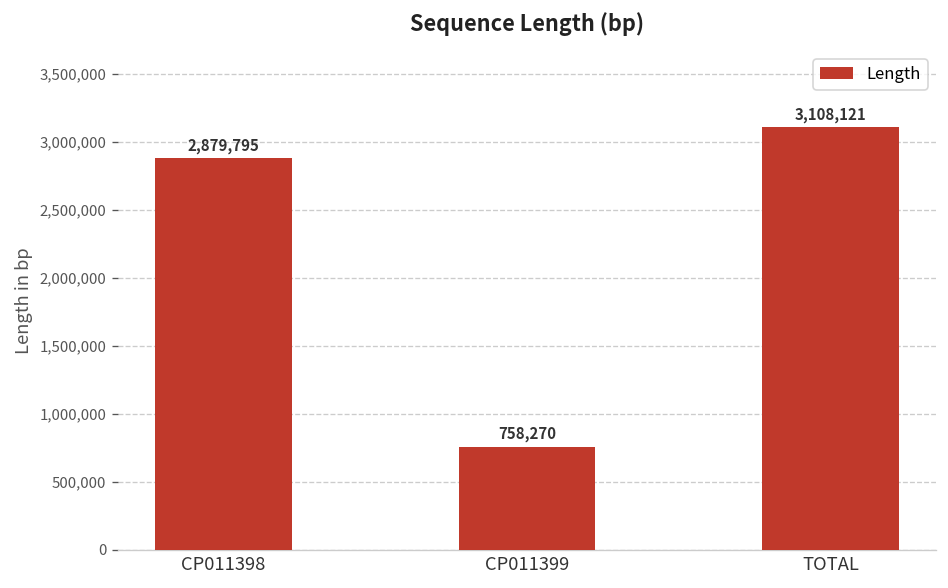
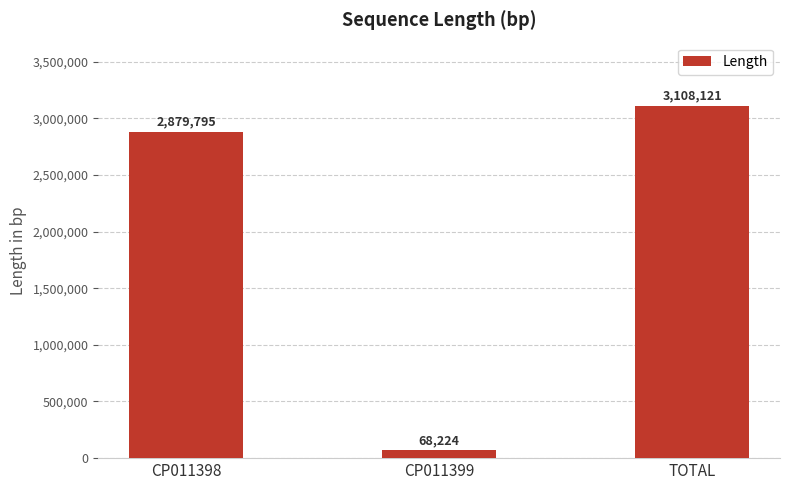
  {
    "CP011398": "2,879,795",
-   "CP011399": "758,270",
+   "CP011399": "68,224",
    "TOTAL": "3,108,121"
  }
